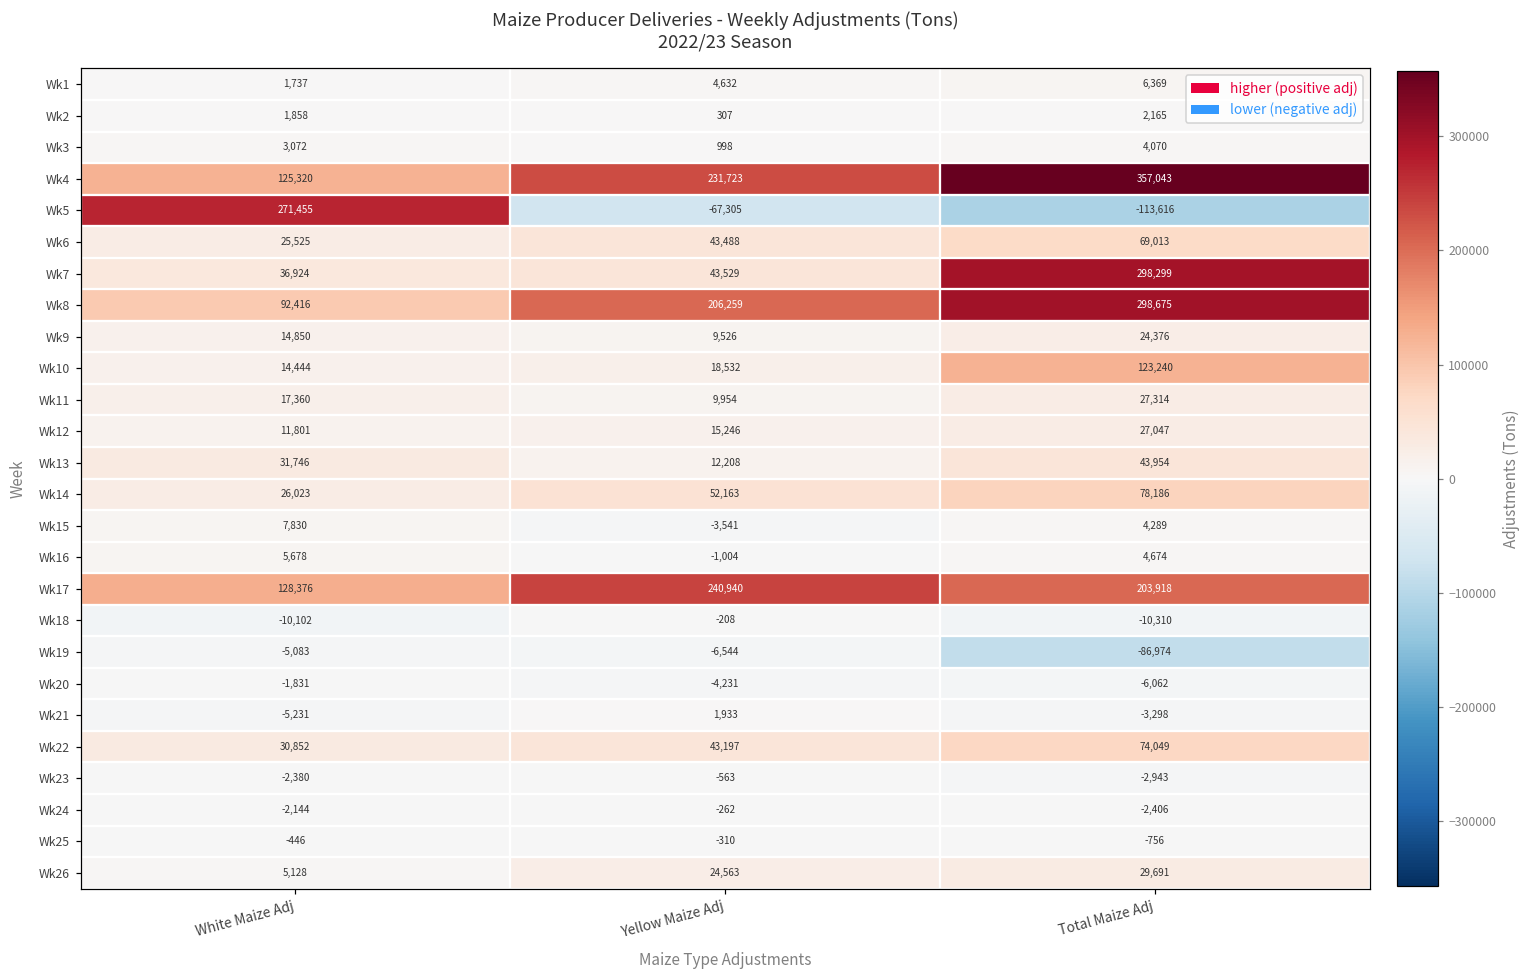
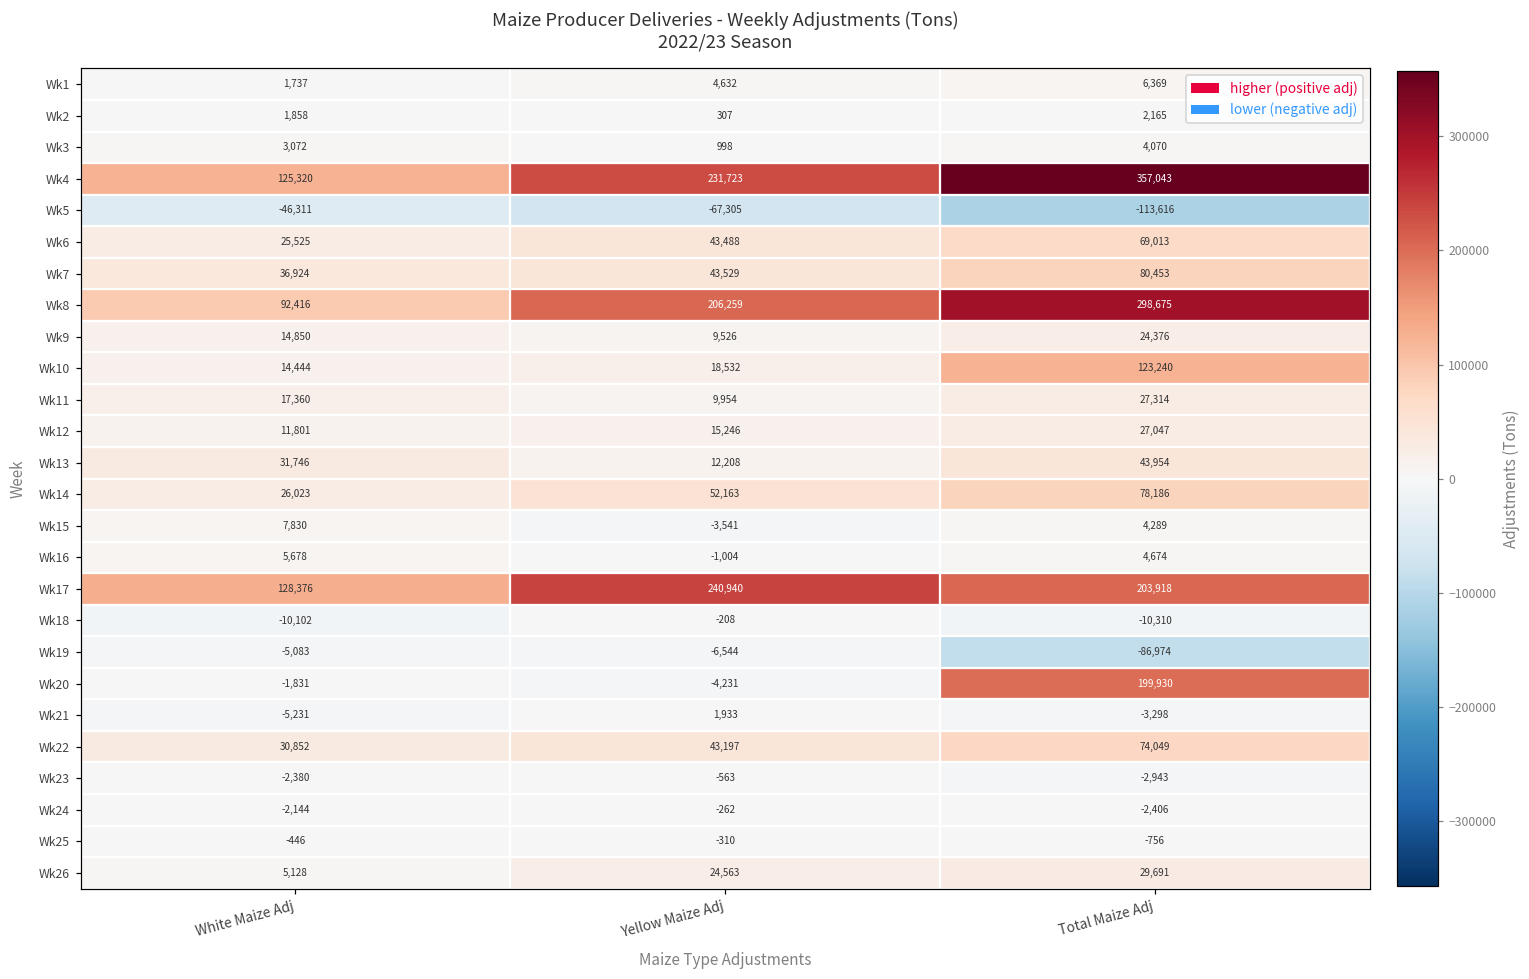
  {
    "Wk1": {
      "White Maize Adj": "1,737",
      "Yellow Maize Adj": "4,632",
      "Total Maize Adj": "6,369"
    },
    "Wk2": {
      "White Maize Adj": "1,858",
      "Yellow Maize Adj": "307",
      "Total Maize Adj": "2,165"
    },
    "Wk3": {
      "White Maize Adj": "3,072",
      "Yellow Maize Adj": "998",
      "Total Maize Adj": "4,070"
    },
    "Wk4": {
      "White Maize Adj": "125,320",
      "Yellow Maize Adj": "231,723",
      "Total Maize Adj": "357,043"
    },
    "Wk5": {
-     "White Maize Adj": "271,455",
+     "White Maize Adj": "-46,311",
      "Yellow Maize Adj": "-67,305",
      "Total Maize Adj": "-113,616"
    },
    "Wk6": {
      "White Maize Adj": "25,525",
      "Yellow Maize Adj": "43,488",
      "Total Maize Adj": "69,013"
    },
    "Wk7": {
      "White Maize Adj": "36,924",
      "Yellow Maize Adj": "43,529",
-     "Total Maize Adj": "298,299"
+     "Total Maize Adj": "80,453"
    },
    "Wk8": {
      "White Maize Adj": "92,416",
      "Yellow Maize Adj": "206,259",
      "Total Maize Adj": "298,675"
    },
    "Wk9": {
      "White Maize Adj": "14,850",
      "Yellow Maize Adj": "9,526",
      "Total Maize Adj": "24,376"
    },
    "Wk10": {
      "White Maize Adj": "14,444",
      "Yellow Maize Adj": "18,532",
      "Total Maize Adj": "123,240"
    },
    "Wk11": {
      "White Maize Adj": "17,360",
      "Yellow Maize Adj": "9,954",
      "Total Maize Adj": "27,314"
    },
    "Wk12": {
      "White Maize Adj": "11,801",
      "Yellow Maize Adj": "15,246",
      "Total Maize Adj": "27,047"
    },
    "Wk13": {
      "White Maize Adj": "31,746",
      "Yellow Maize Adj": "12,208",
      "Total Maize Adj": "43,954"
    },
    "Wk14": {
      "White Maize Adj": "26,023",
      "Yellow Maize Adj": "52,163",
      "Total Maize Adj": "78,186"
    },
    "Wk15": {
      "White Maize Adj": "7,830",
      "Yellow Maize Adj": "-3,541",
      "Total Maize Adj": "4,289"
    },
    "Wk16": {
      "White Maize Adj": "5,678",
      "Yellow Maize Adj": "-1,004",
      "Total Maize Adj": "4,674"
    },
    "Wk17": {
      "White Maize Adj": "128,376",
      "Yellow Maize Adj": "240,940",
      "Total Maize Adj": "203,918"
    },
    "Wk18": {
      "White Maize Adj": "-10,102",
      "Yellow Maize Adj": "-208",
      "Total Maize Adj": "-10,310"
    },
    "Wk19": {
      "White Maize Adj": "-5,083",
      "Yellow Maize Adj": "-6,544",
      "Total Maize Adj": "-86,974"
    },
    "Wk20": {
      "White Maize Adj": "-1,831",
      "Yellow Maize Adj": "-4,231",
-     "Total Maize Adj": "-6,062"
+     "Total Maize Adj": "199,930"
    },
    "Wk21": {
      "White Maize Adj": "-5,231",
      "Yellow Maize Adj": "1,933",
      "Total Maize Adj": "-3,298"
    },
    "Wk22": {
      "White Maize Adj": "30,852",
      "Yellow Maize Adj": "43,197",
      "Total Maize Adj": "74,049"
    },
    "Wk23": {
      "White Maize Adj": "-2,380",
      "Yellow Maize Adj": "-563",
      "Total Maize Adj": "-2,943"
    },
    "Wk24": {
      "White Maize Adj": "-2,144",
      "Yellow Maize Adj": "-262",
      "Total Maize Adj": "-2,406"
    },
    "Wk25": {
      "White Maize Adj": "-446",
      "Yellow Maize Adj": "-310",
      "Total Maize Adj": "-756"
    },
    "Wk26": {
      "White Maize Adj": "5,128",
      "Yellow Maize Adj": "24,563",
      "Total Maize Adj": "29,691"
    }
  }
